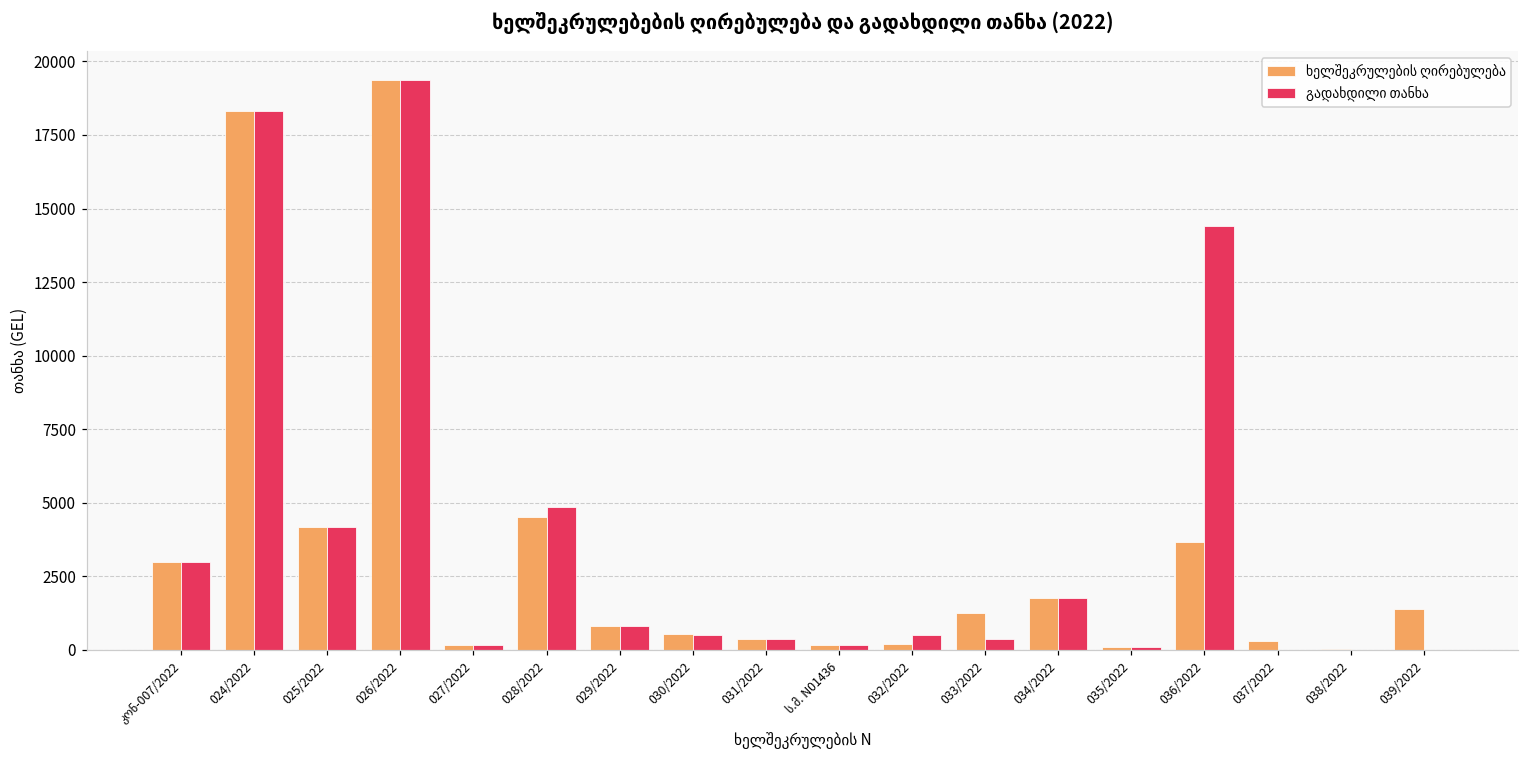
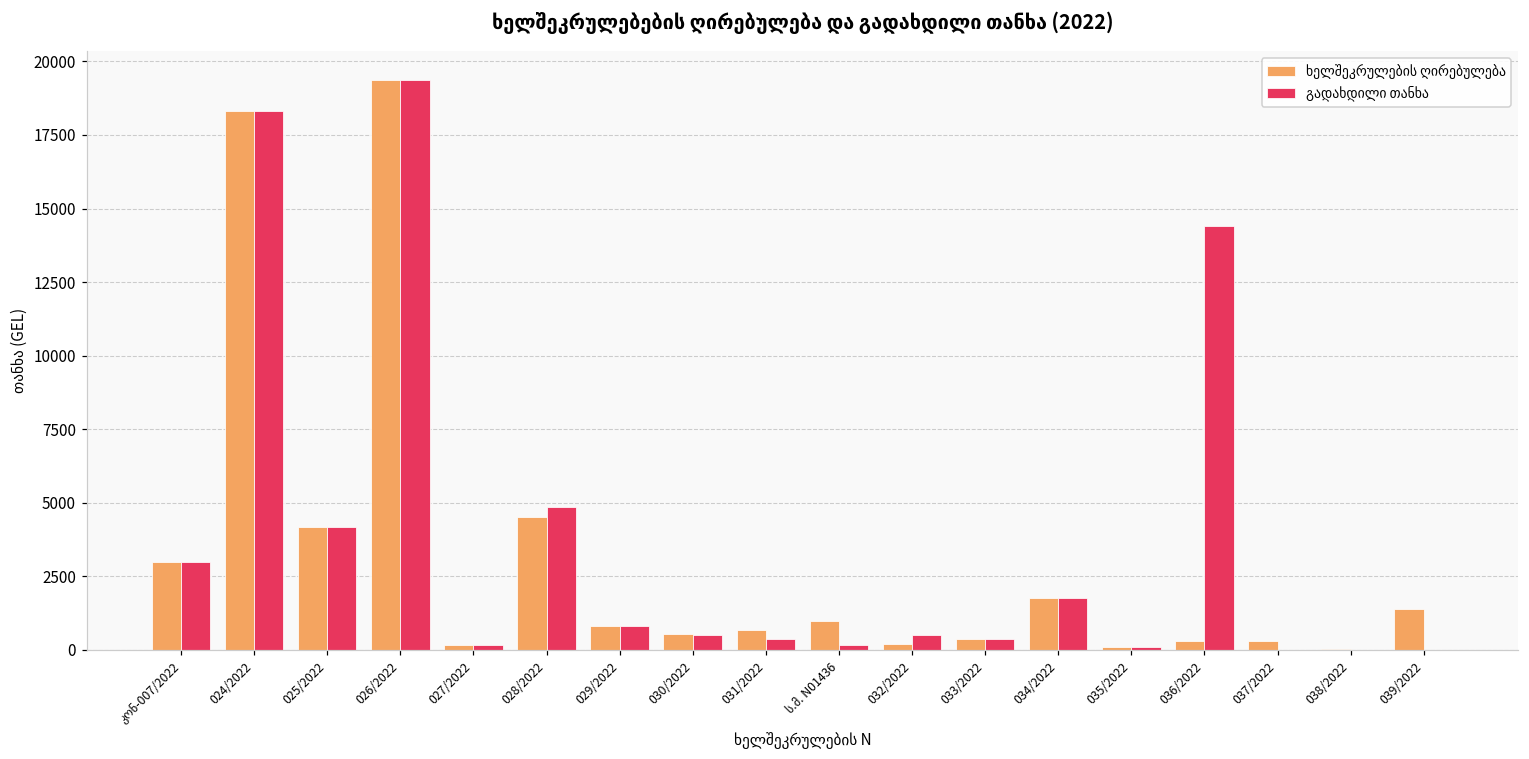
  {
    "ხელშეკრულების ღირებულება": {
      "კონ-007/2022": 3000,
      "024/2022": 18300,
      "025/2022": 4200,
      "026/2022": 19400,
      "027/2022": 200,
      "028/2022": 4500,
      "029/2022": 800,
      "030/2022": 500,
-     "031/2022": 400,
-     "ს.მ. N01436": 200,
+     "031/2022": 700,
+     "ს.მ. N01436": 1000,
      "032/2022": 200,
-     "033/2022": 1300,
+     "033/2022": 400,
      "034/2022": 1800,
      "035/2022": 100,
-     "036/2022": 3700,
+     "036/2022": 300,
      "037/2022": 300,
      "039/2022": 1400
    },
    "გადახდილი თანხა": {
      "კონ-007/2022": 3000,
      "024/2022": 18300,
      "025/2022": 4200,
      "026/2022": 19400,
      "027/2022": 200,
      "028/2022": 4900,
      "029/2022": 800,
      "030/2022": 500,
      "031/2022": 400,
      "ს.მ. N01436": 200,
      "032/2022": 500,
      "033/2022": 400,
      "034/2022": 1800,
      "035/2022": 100,
      "036/2022": 14400,
      "037/2022": 0,
      "038/2022": 0,
      "039/2022": 0
    }
  }
